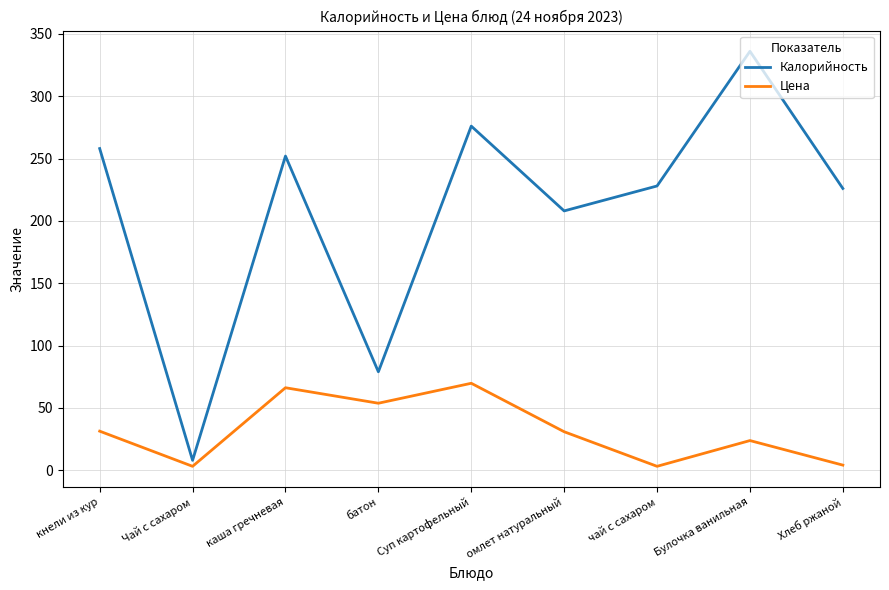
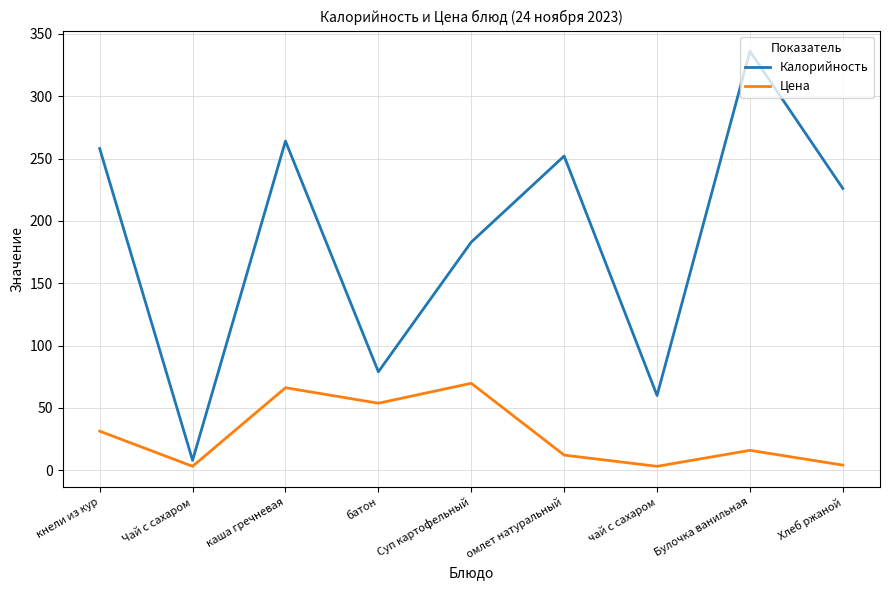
  {
    "Калорийность": {
      "кнели из кур": 258,
      "Чай с сахаром": 8,
-     "каша гречневая": 252,
+     "каша гречневая": 264,
      "батон": 79,
-     "Суп картофельный": 276,
-     "омлет натуральный": 208,
-     "чай с сахаром": 228,
+     "Суп картофельный": 183,
+     "омлет натуральный": 252,
+     "чай с сахаром": 60,
      "Хлеб ржаной": 226
    },
    "Цена": {
      "кнели из кур": 31,
      "Чай с сахаром": 3,
      "каша гречневая": 66,
      "батон": 54,
      "Суп картофельный": 70,
-     "омлет натуральный": 31,
+     "омлет натуральный": 12,
      "чай с сахаром": 3,
-     "Булочка ванильная": 24,
+     "Булочка ванильная": 16,
      "Хлеб ржаной": 4
    }
  }
